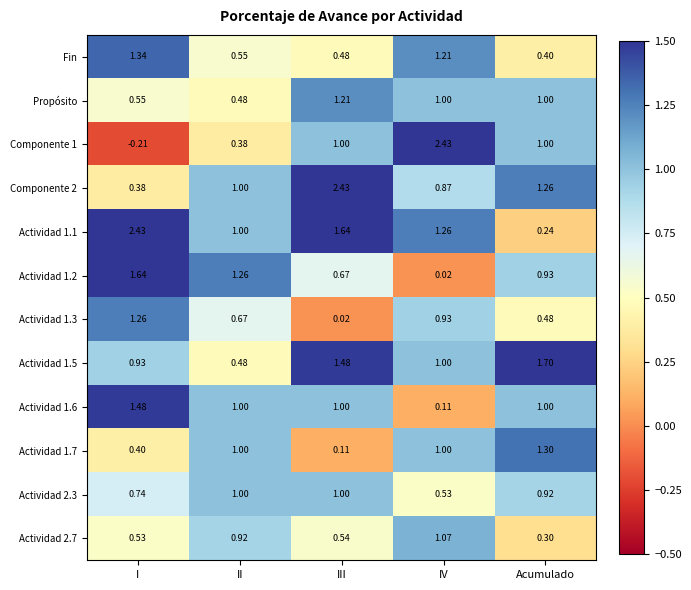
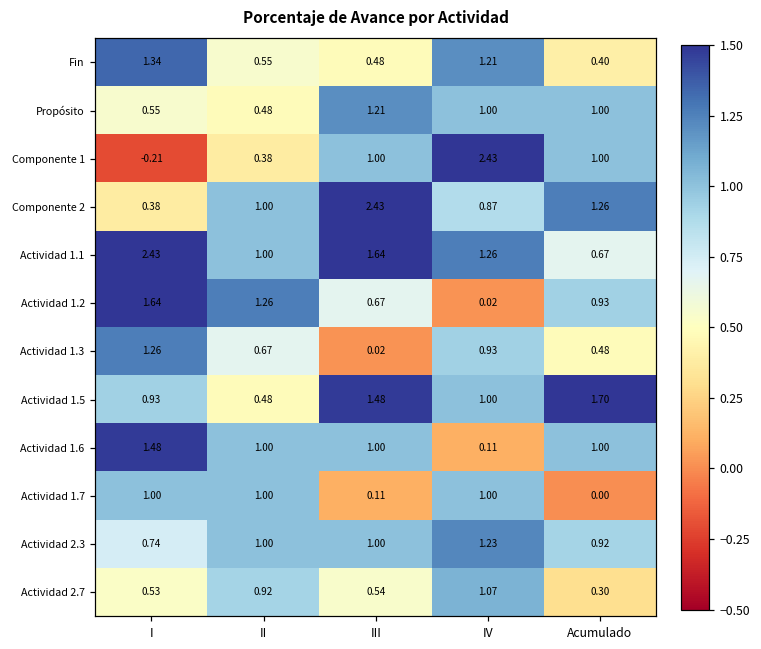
  {
    "Fin": {
      "I": 1.34,
      "II": 0.55,
      "III": 0.48,
      "IV": 1.21,
      "Acumulado": 0.40
    },
    "Propósito": {
      "I": 0.55,
      "II": 0.48,
      "III": 1.21,
      "IV": 1.00,
      "Acumulado": 1.00
    },
    "Componente 1": {
      "I": -0.21,
      "II": 0.38,
      "III": 1.00,
      "IV": 2.43,
      "Acumulado": 1.00
    },
    "Componente 2": {
      "I": 0.38,
      "II": 1.00,
      "III": 2.43,
      "IV": 0.87,
      "Acumulado": 1.26
    },
    "Actividad 1.1": {
      "I": 2.43,
      "II": 1.00,
      "III": 1.64,
      "IV": 1.26,
-     "Acumulado": 0.24
+     "Acumulado": 0.67
    },
    "Actividad 1.2": {
      "I": 1.64,
      "II": 1.26,
      "III": 0.67,
      "IV": 0.02,
      "Acumulado": 0.93
    },
    "Actividad 1.3": {
      "I": 1.26,
      "II": 0.67,
      "III": 0.02,
      "IV": 0.93,
      "Acumulado": 0.48
    },
    "Actividad 1.5": {
      "I": 0.93,
      "II": 0.48,
      "III": 1.48,
      "IV": 1.00,
      "Acumulado": 1.70
    },
    "Actividad 1.6": {
      "I": 1.48,
      "II": 1.00,
      "III": 1.00,
      "IV": 0.11,
      "Acumulado": 1.00
    },
    "Actividad 1.7": {
-     "I": 0.40,
+     "I": 1.00,
      "II": 1.00,
      "III": 0.11,
      "IV": 1.00,
-     "Acumulado": 1.30
+     "Acumulado": 0.00
    },
    "Actividad 2.3": {
      "I": 0.74,
      "II": 1.00,
      "III": 1.00,
-     "IV": 0.53,
+     "IV": 1.23,
      "Acumulado": 0.92
    },
    "Actividad 2.7": {
      "I": 0.53,
      "II": 0.92,
      "III": 0.54,
      "IV": 1.07,
      "Acumulado": 0.30
    }
  }
